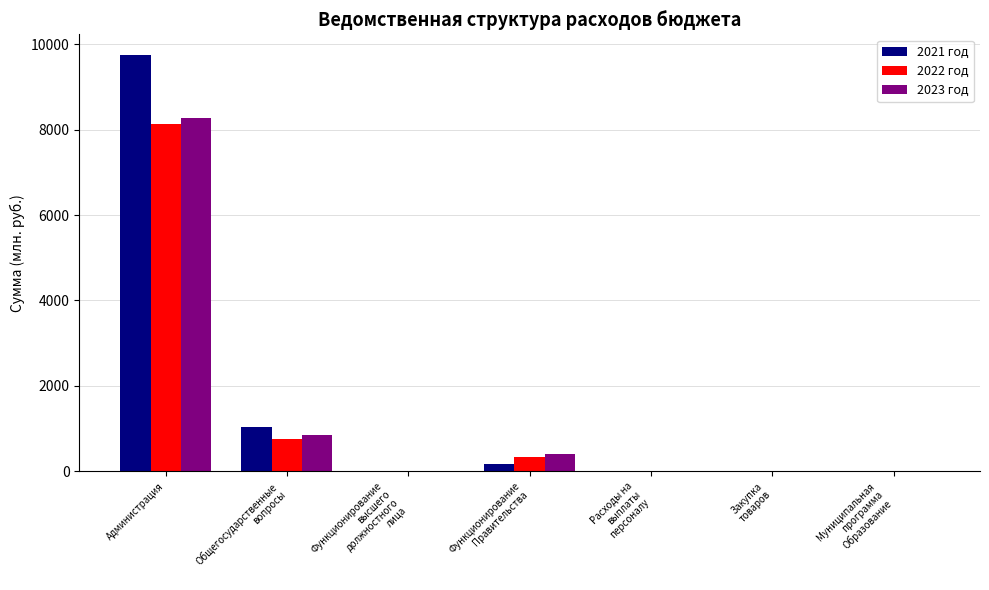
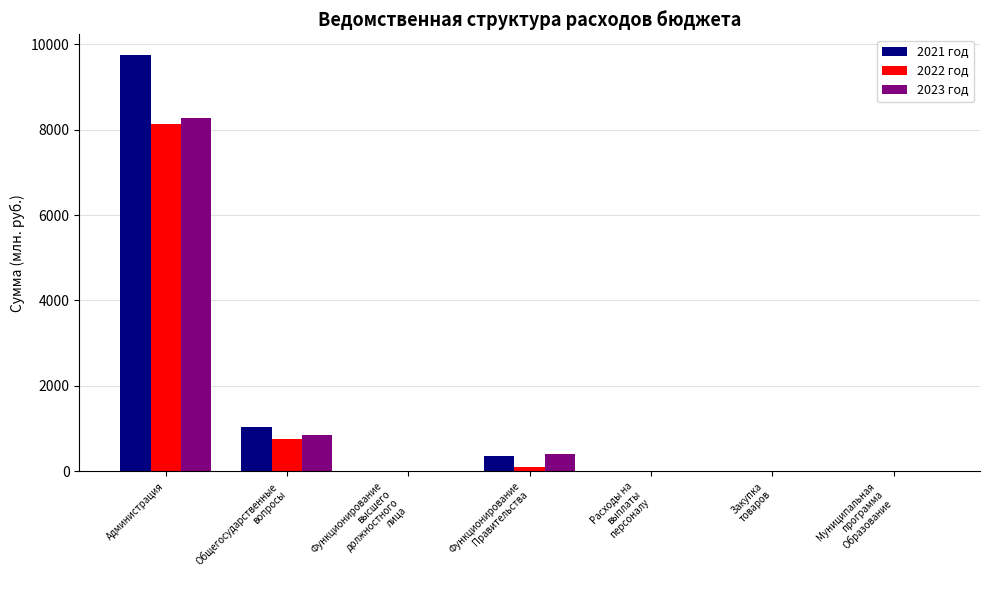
  {
    "2021 год": {
      "Администрация": 9700,
      "Общегосударственные вопросы": 1000,
-     "Функционирование Правительства": 200
+     "Функционирование Правительства": 400
    },
    "2022 год": {
      "Администрация": 8100,
      "Общегосударственные вопросы": 800,
-     "Функционирование Правительства": 300
+     "Функционирование Правительства": 100
    },
    "2023 год": {
      "Администрация": 8300,
      "Общегосударственные вопросы": 900,
      "Функционирование Правительства": 400
    }
  }
